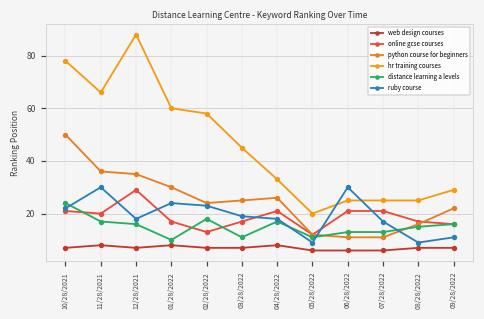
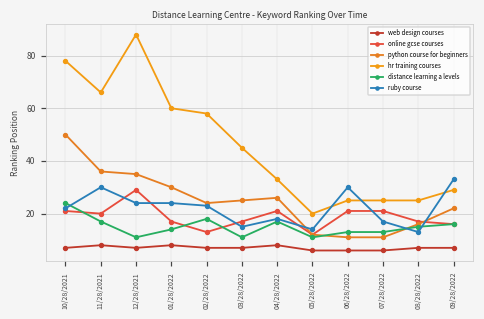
  {
    "distance learning a levels": {
      "10/28/2021": 24,
      "11/28/2021": 17,
-     "12/28/2021": 16,
-     "01/28/2022": 10,
+     "12/28/2021": 11,
+     "01/28/2022": 14,
      "02/28/2022": 18,
      "03/28/2022": 11,
      "06/28/2022": 13,
      "07/28/2022": 13
    },
    "ruby course": {
      "11/28/2021": 30,
-     "12/28/2021": 18,
+     "12/28/2021": 24,
      "01/28/2022": 24,
-     "03/28/2022": 19,
-     "05/28/2022": 9,
+     "03/28/2022": 15,
+     "05/28/2022": 14,
      "06/28/2022": 30,
      "07/28/2022": 17,
-     "08/28/2022": 9,
-     "09/28/2022": 11
+     "08/28/2022": 13,
+     "09/28/2022": 33
    }
  }
